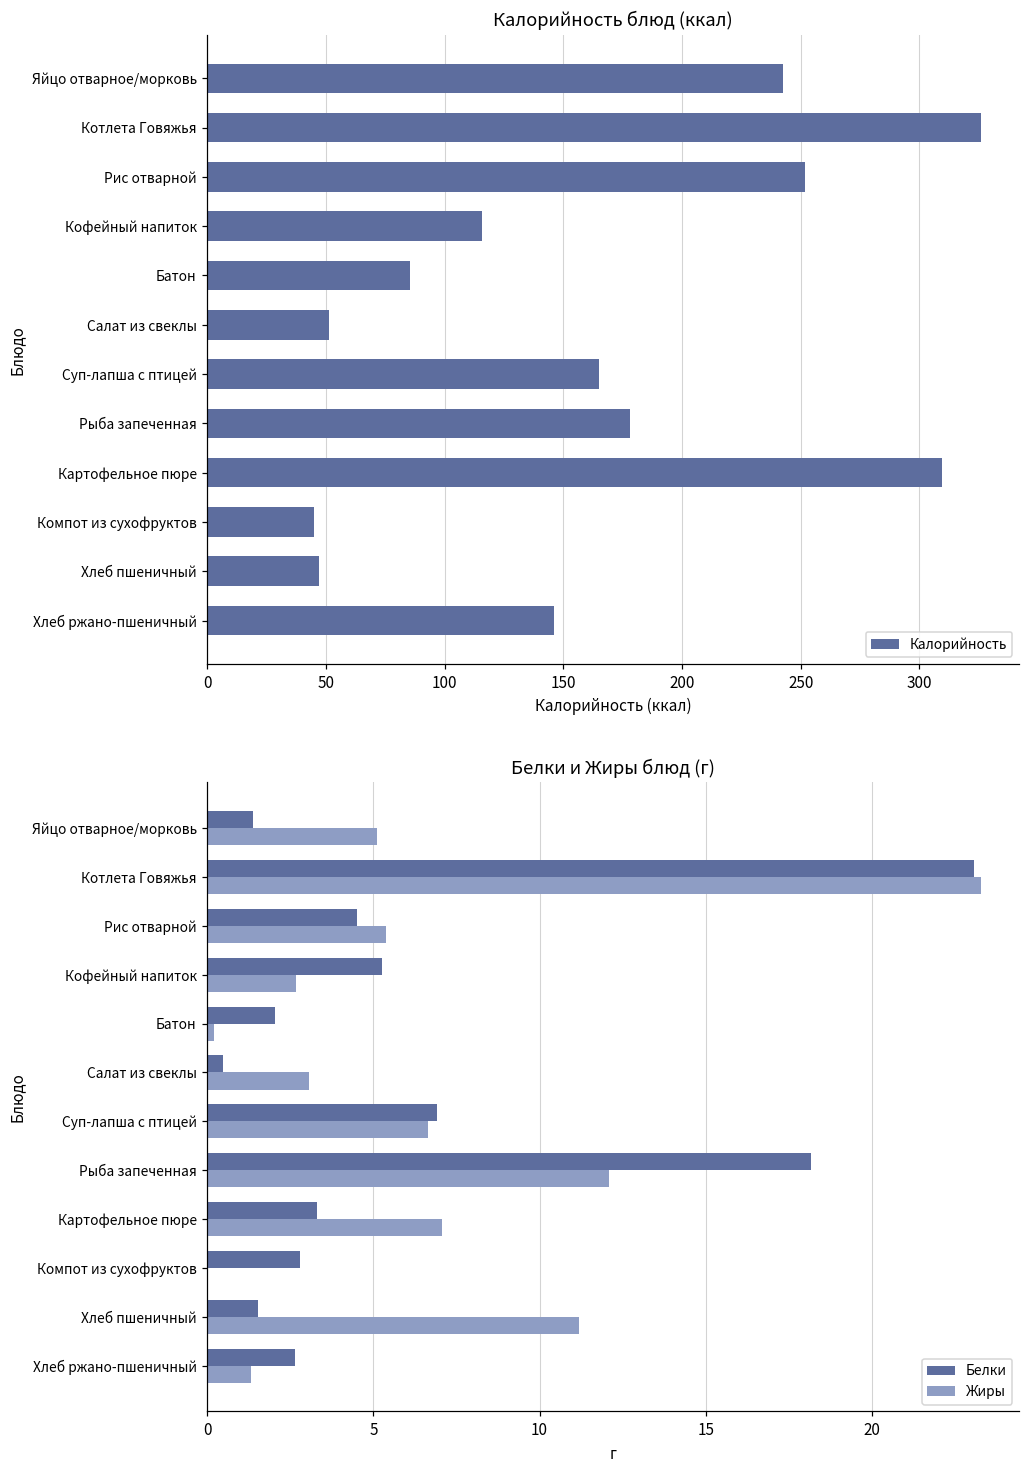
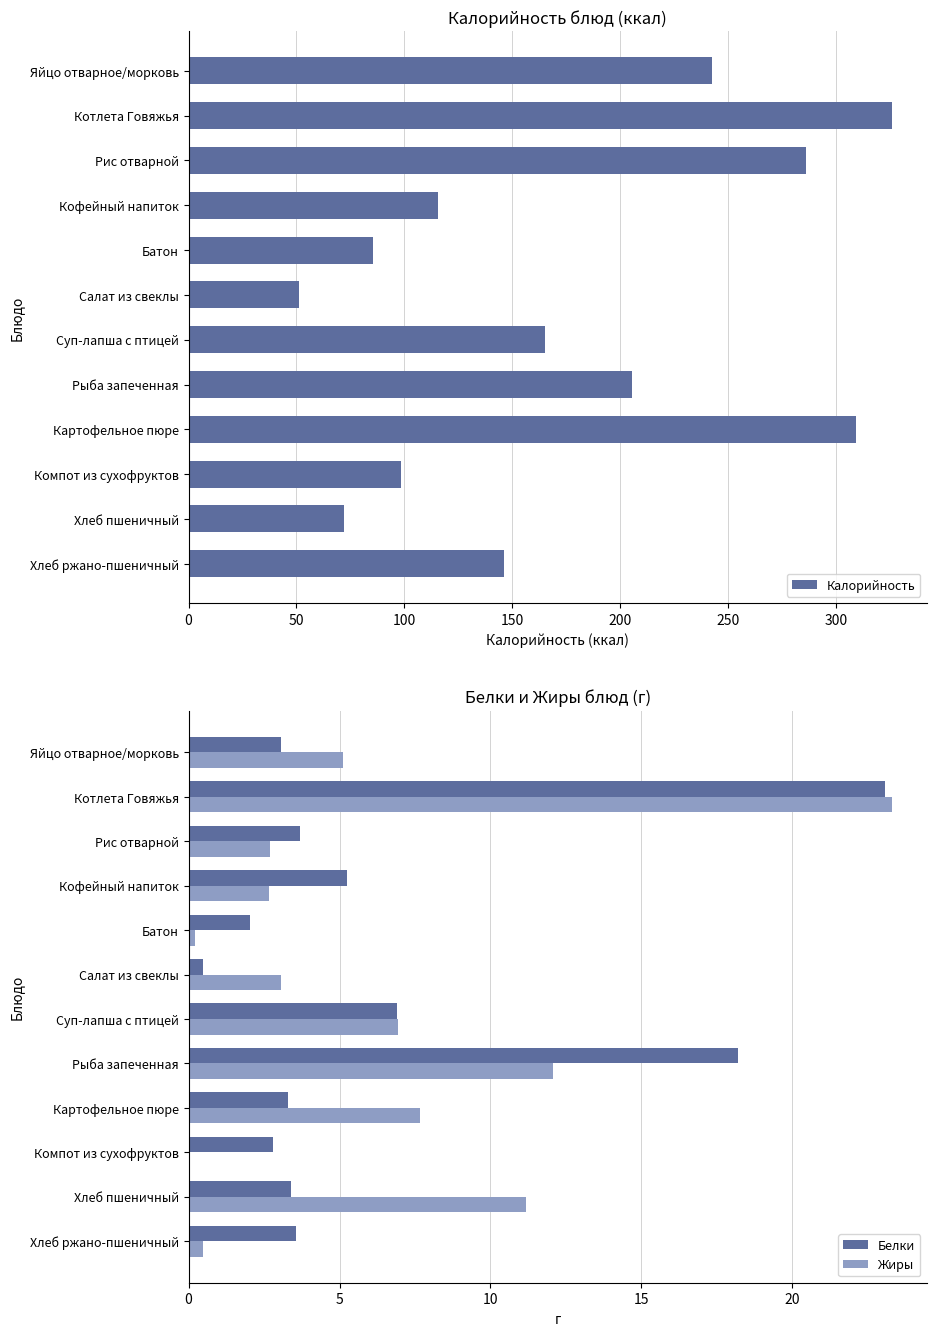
  {
    "Калорийность блюд (ккал)": {
      "Яйцо отварное/морковь": 242,
      "Котлета Говяжья": 326,
-     "Рис отварной": 252,
+     "Рис отварной": 286,
      "Кофейный напиток": 116,
      "Батон": 85,
      "Салат из свеклы": 51,
      "Суп-лапша с птицей": 165,
-     "Рыба запеченная": 178,
+     "Рыба запеченная": 205,
      "Картофельное пюре": 310,
-     "Компот из сухофруктов": 45,
-     "Хлеб пшеничный": 47,
+     "Компот из сухофруктов": 99,
+     "Хлеб пшеничный": 72,
      "Хлеб ржано-пшеничный": 146
    },
    "Белки и Жиры блюд (г)": {
      "Белки": {
-       "Яйцо отварное/морковь": 1.4,
+       "Яйцо отварное/морковь": 3.1,
        "Котлета Говяжья": 23.1,
-       "Рис отварной": 4.5,
+       "Рис отварной": 3.7,
        "Кофейный напиток": 5.3,
        "Батон": 2.0,
        "Салат из свеклы": 0.5,
        "Суп-лапша с птицей": 6.9,
        "Рыба запеченная": 18.2,
        "Картофельное пюре": 3.3,
        "Компот из сухофруктов": 2.8,
-       "Хлеб пшеничный": 1.5,
-       "Хлеб ржано-пшеничный": 2.6
+       "Хлеб пшеничный": 3.4,
+       "Хлеб ржано-пшеничный": 3.6
      },
      "Жиры": {
        "Яйцо отварное/морковь": 5.1,
        "Котлета Говяжья": 23.3,
-       "Рис отварной": 5.4,
+       "Рис отварной": 2.7,
        "Кофейный напиток": 2.7,
        "Батон": 0.2,
        "Салат из свеклы": 3.1,
-       "Суп-лапша с птицей": 6.7,
+       "Суп-лапша с птицей": 7.0,
        "Рыба запеченная": 12.1,
-       "Картофельное пюре": 7.1,
+       "Картофельное пюре": 7.7,
        "Компот из сухофруктов": 0.0,
        "Хлеб пшеничный": 11.2,
-       "Хлеб ржано-пшеничный": 1.3
+       "Хлеб ржано-пшеничный": 0.5
      }
    }
  }
